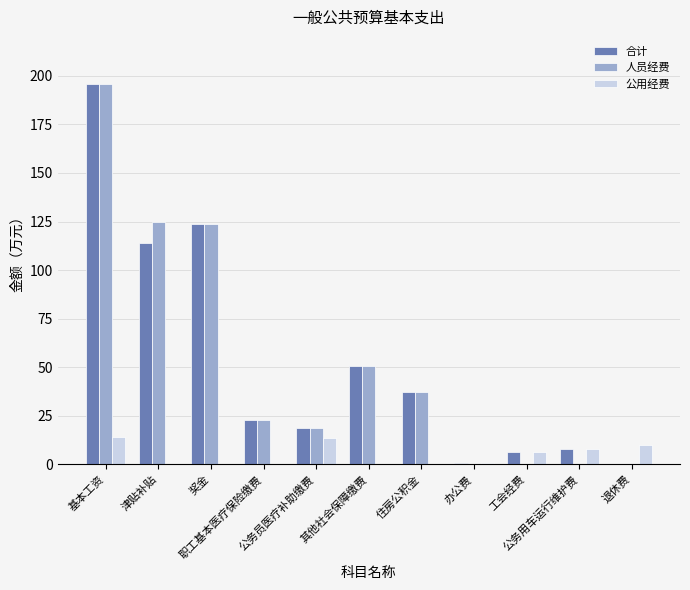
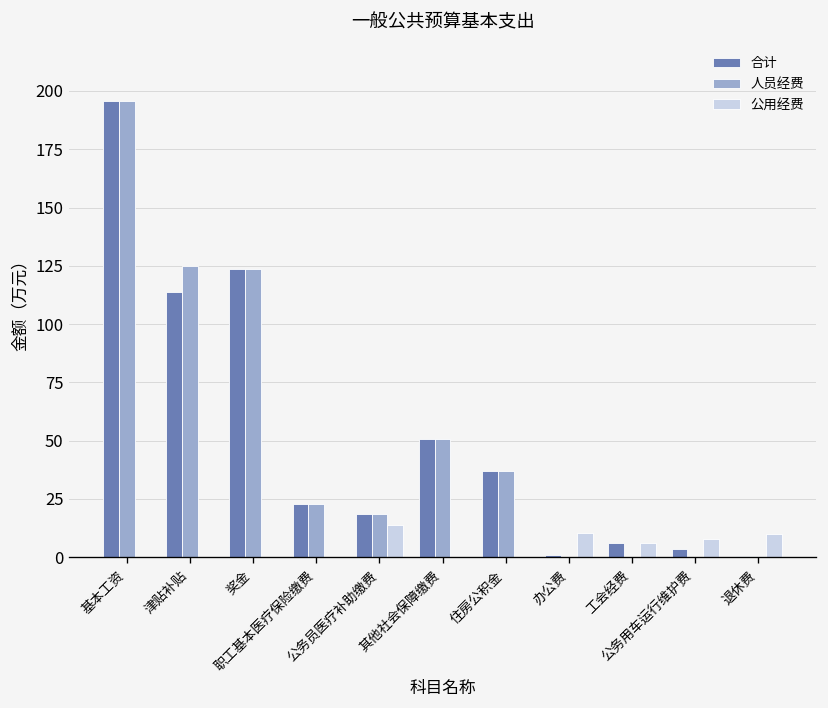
  {
    "合计": {
      "基本工资": 196,
      "津贴补贴": 114,
      "奖金": 124,
      "职工基本医疗保险缴费": 23,
      "公务员医疗补助缴费": 19,
      "其他社会保障缴费": 51,
      "住房公积金": 37,
      "工会经费": 6,
-     "公务用车运行维护费": 8
+     "公务用车运行维护费": 4
    },
    "人员经费": {
      "基本工资": 196,
      "津贴补贴": 125,
      "奖金": 124,
      "职工基本医疗保险缴费": 23,
      "公务员医疗补助缴费": 19,
      "其他社会保障缴费": 51,
      "住房公积金": 37,
      "办公费": 0,
      "工会经费": 0,
      "公务用车运行维护费": 0
    },
    "公用经费": {
-     "基本工资": 14,
+     "基本工资": 0,
      "津贴补贴": 0,
      "奖金": 0,
      "职工基本医疗保险缴费": 0,
      "公务员医疗补助缴费": 14,
      "其他社会保障缴费": 0,
      "住房公积金": 0,
-     "办公费": 1,
+     "办公费": 10,
      "工会经费": 6,
      "公务用车运行维护费": 8,
      "退休费": 10
    }
  }
